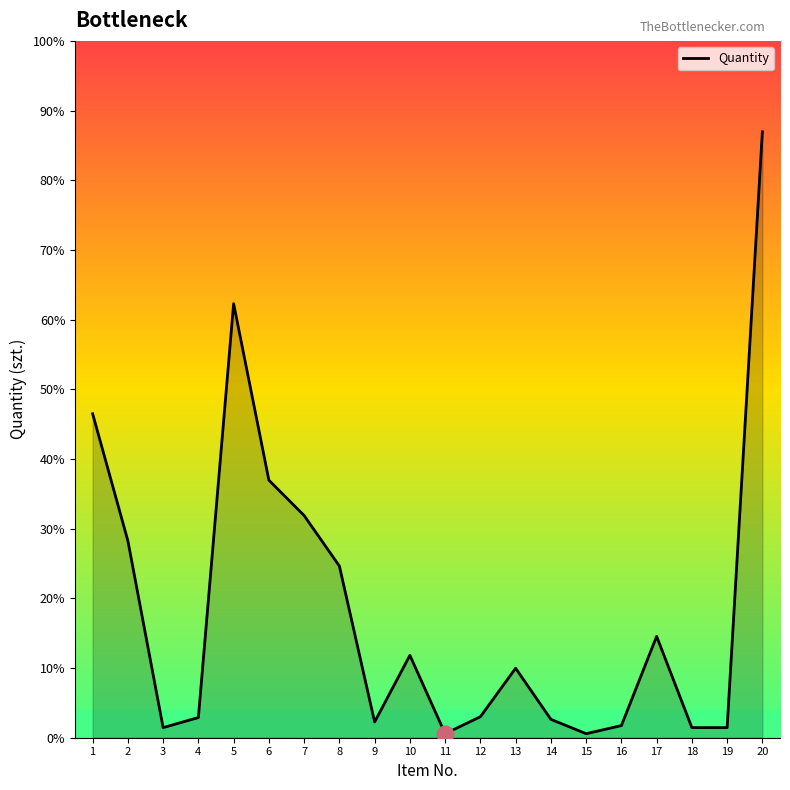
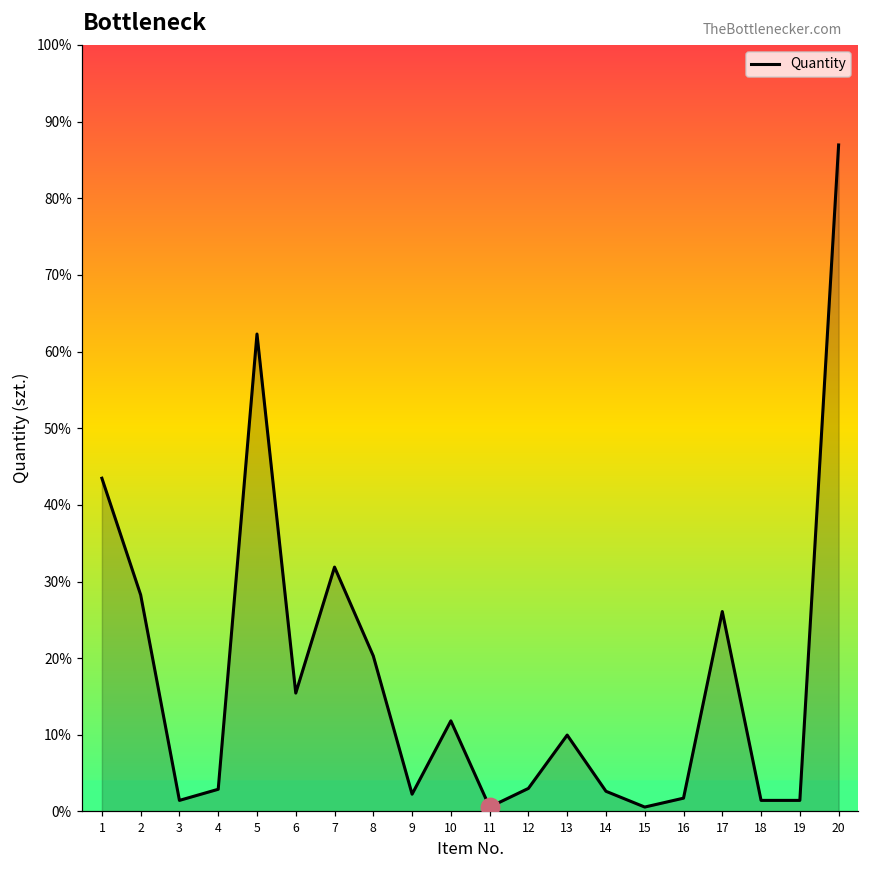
  {
    "Quantity": {
-     "1": "46%",
+     "1": "43%",
      "2": "28%",
      "5": "62%",
-     "6": "37%",
+     "6": "15%",
      "7": "32%",
-     "8": "25%",
+     "8": "20%",
      "10": "12%",
      "13": "10%",
-     "17": "15%",
+     "17": "26%",
      "20": "87%"
    }
  }
